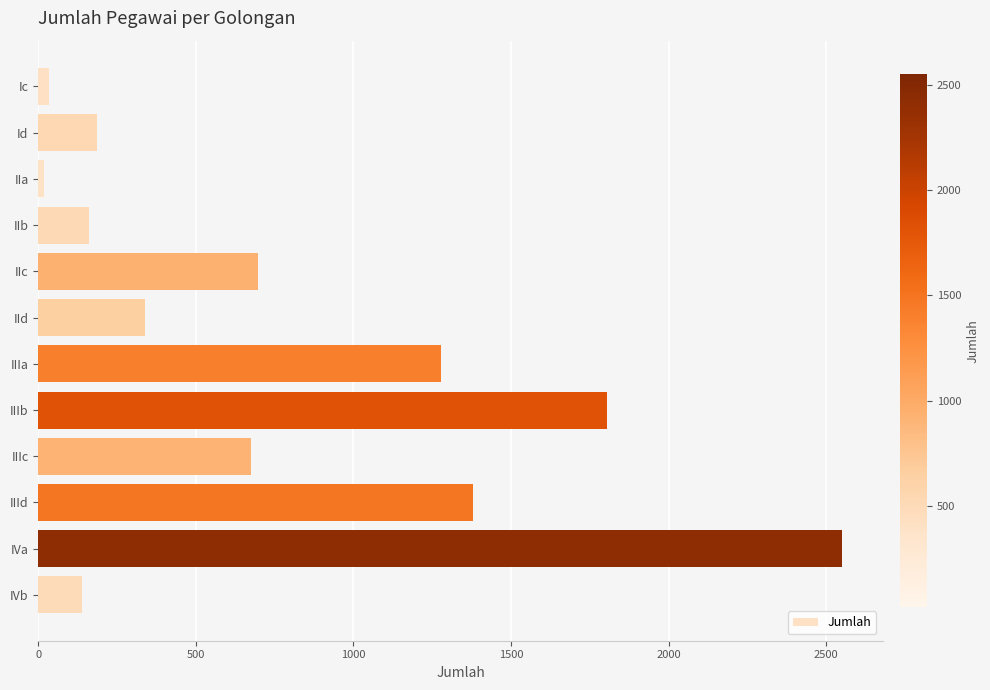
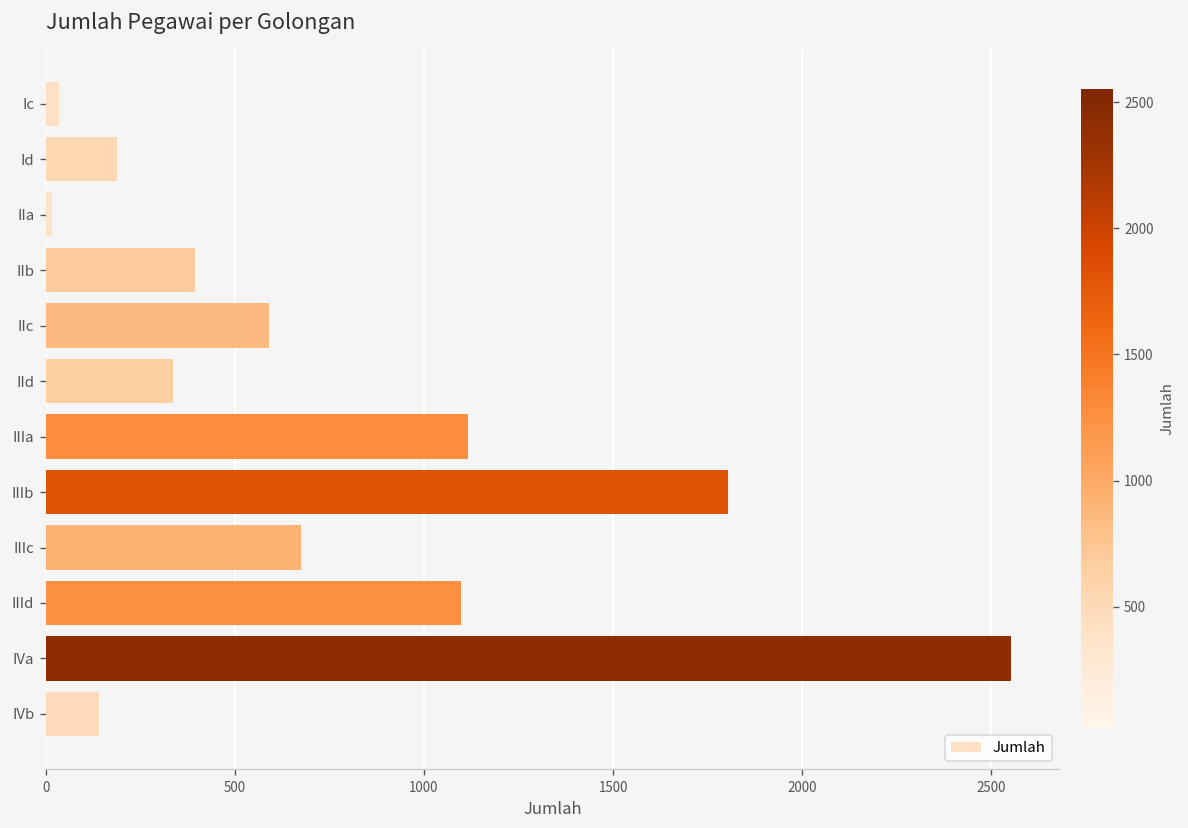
  {
    "Ic": 30,
    "Id": 190,
    "IIa": 20,
-   "IIb": 160,
-   "IIc": 700,
+   "IIb": 390,
+   "IIc": 590,
    "IId": 340,
-   "IIIa": 1280,
+   "IIIa": 1120,
    "IIIb": 1800,
    "IIIc": 680,
-   "IIId": 1380,
+   "IIId": 1100,
    "IVa": 2550,
    "IVb": 140
  }
